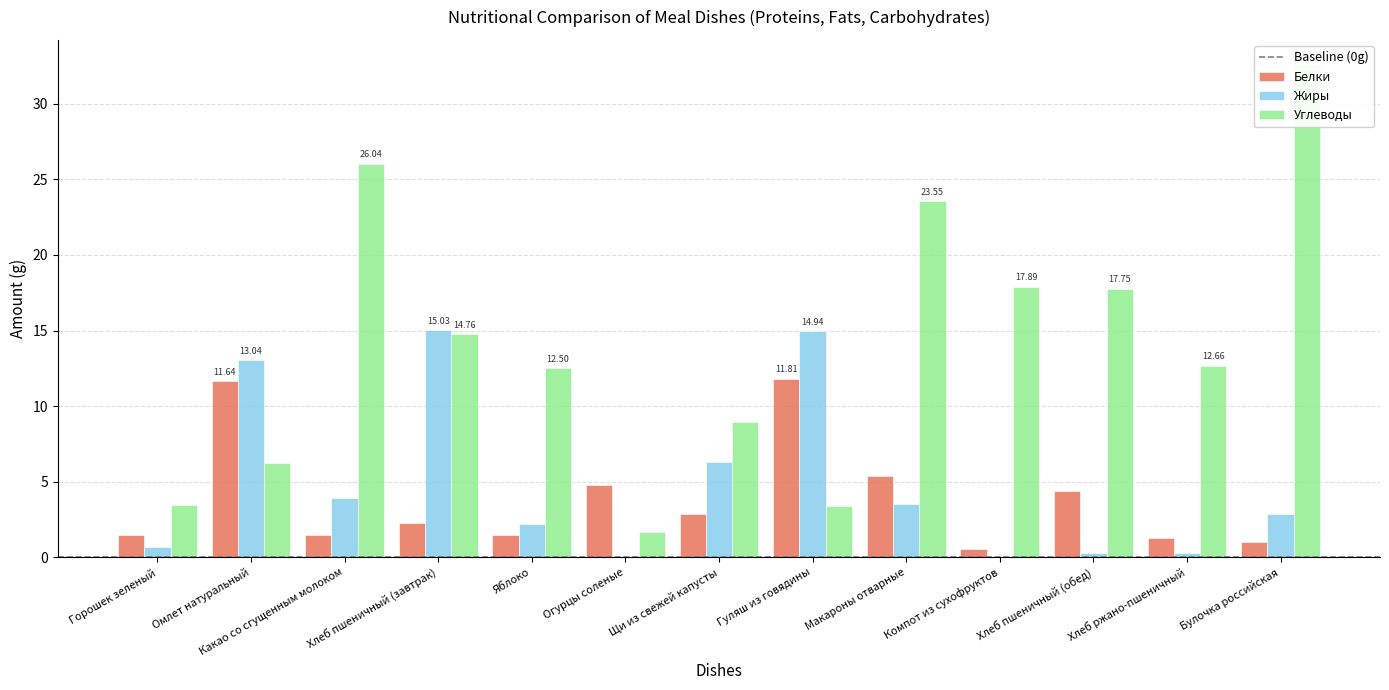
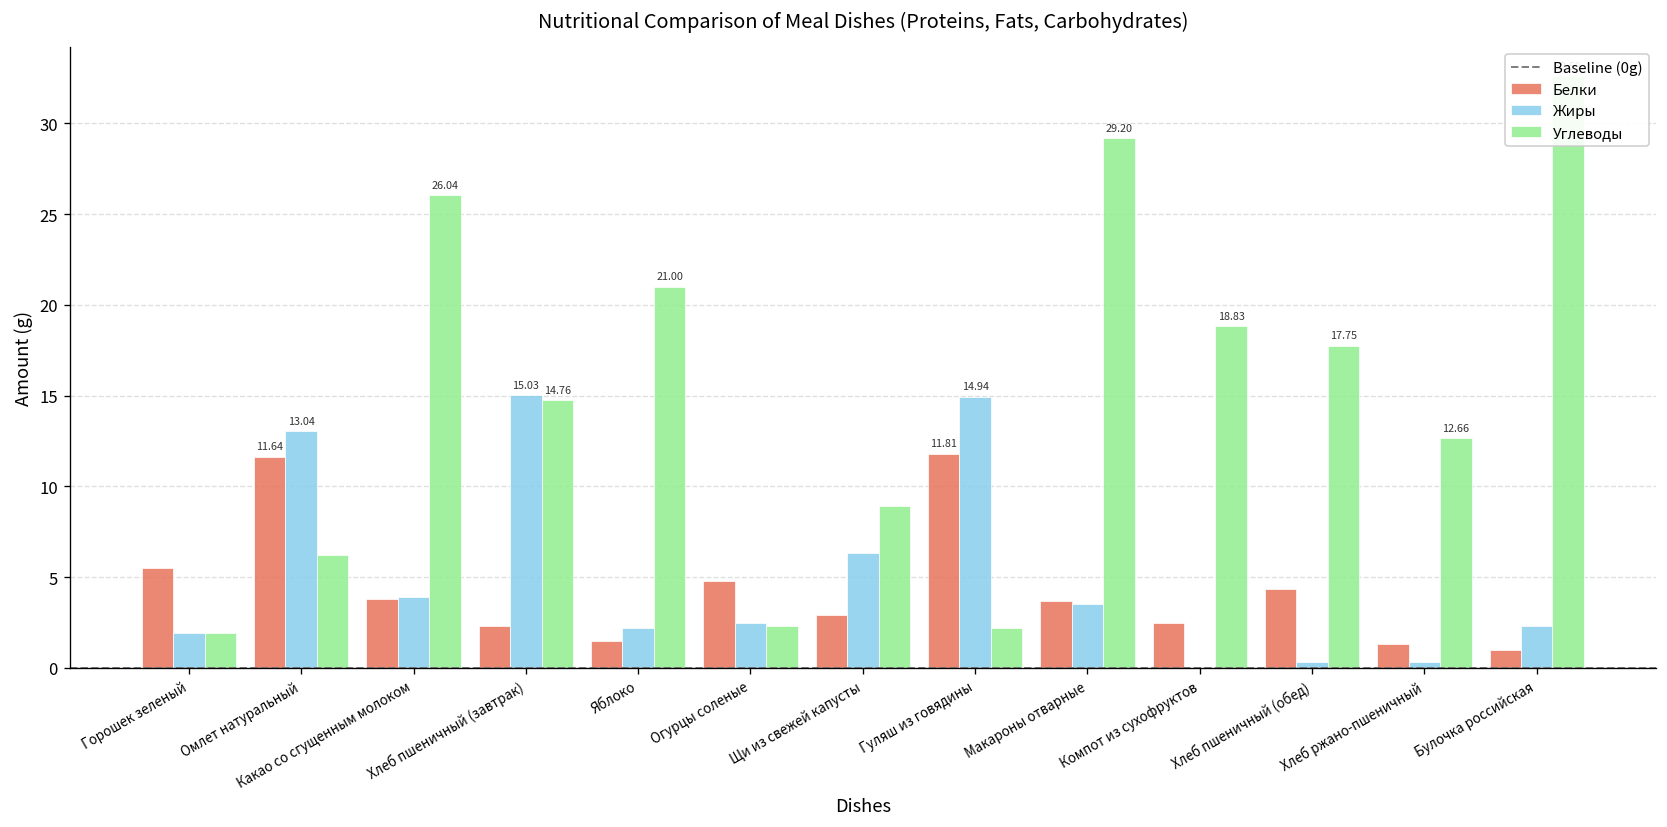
  {
    "Белки": {
-     "Горошек зеленый": 1.5,
-     "Какао со сгущенным молоком": 1.5,
+     "Горошек зеленый": 5.5,
+     "Какао со сгущенным молоком": 3.8,
      "Хлеб пшеничный (завтрак)": 2.3,
      "Яблоко": 1.5,
      "Огурцы соленые": 4.8,
      "Щи из свежей капусты": 2.9,
-     "Макароны отварные": 5.4,
-     "Компот из сухофруктов": 0.6,
+     "Макароны отварные": 3.7,
+     "Компот из сухофруктов": 2.5,
      "Хлеб пшеничный (обед)": 4.4,
      "Хлеб ржано-пшеничный": 1.3,
      "Булочка российская": 1.0
    },
    "Жиры": {
-     "Горошек зеленый": 0.7,
+     "Горошек зеленый": 1.9,
      "Какао со сгущенным молоком": 3.9,
      "Яблоко": 2.2,
-     "Огурцы соленые": 0.1,
+     "Огурцы соленые": 2.5,
      "Щи из свежей капусты": 6.3,
      "Макароны отварные": 3.5,
      "Компот из сухофруктов": 0.0,
      "Хлеб пшеничный (обед)": 0.3,
      "Хлеб ржано-пшеничный": 0.3,
-     "Булочка российская": 2.9
+     "Булочка российская": 2.3
    },
    "Углеводы": {
-     "Горошек зеленый": 3.5,
+     "Горошек зеленый": 1.9,
      "Какао со сгущенным молоком": 26.04,
      "Хлеб пшеничный (завтрак)": 14.76,
-     "Яблоко": 12.50,
-     "Огурцы соленые": 1.7,
-     "Гуляш из говядины": 3.4,
-     "Макароны отварные": 23.55,
-     "Компот из сухофруктов": 17.89,
+     "Яблоко": 21.00,
+     "Огурцы соленые": 2.3,
+     "Гуляш из говядины": 2.2,
+     "Макароны отварные": 29.20,
+     "Компот из сухофруктов": 18.83,
      "Хлеб пшеничный (обед)": 17.75,
      "Хлеб ржано-пшеничный": 12.66
    }
  }
